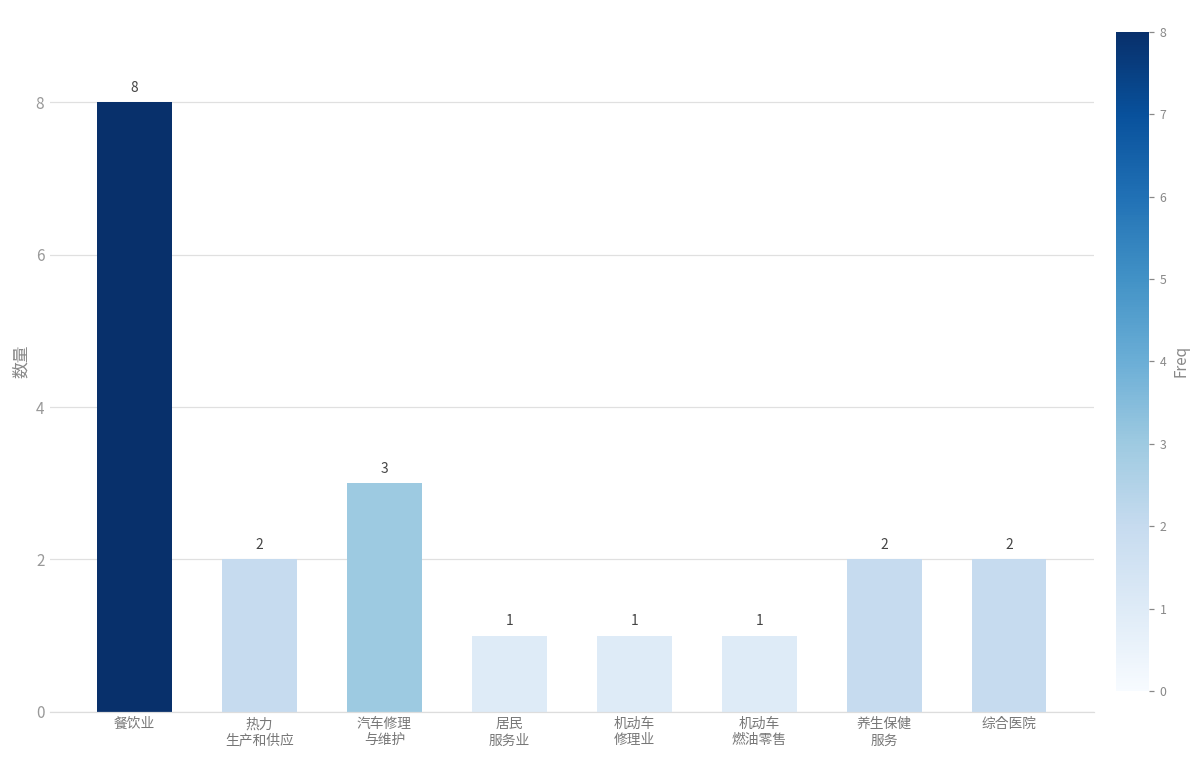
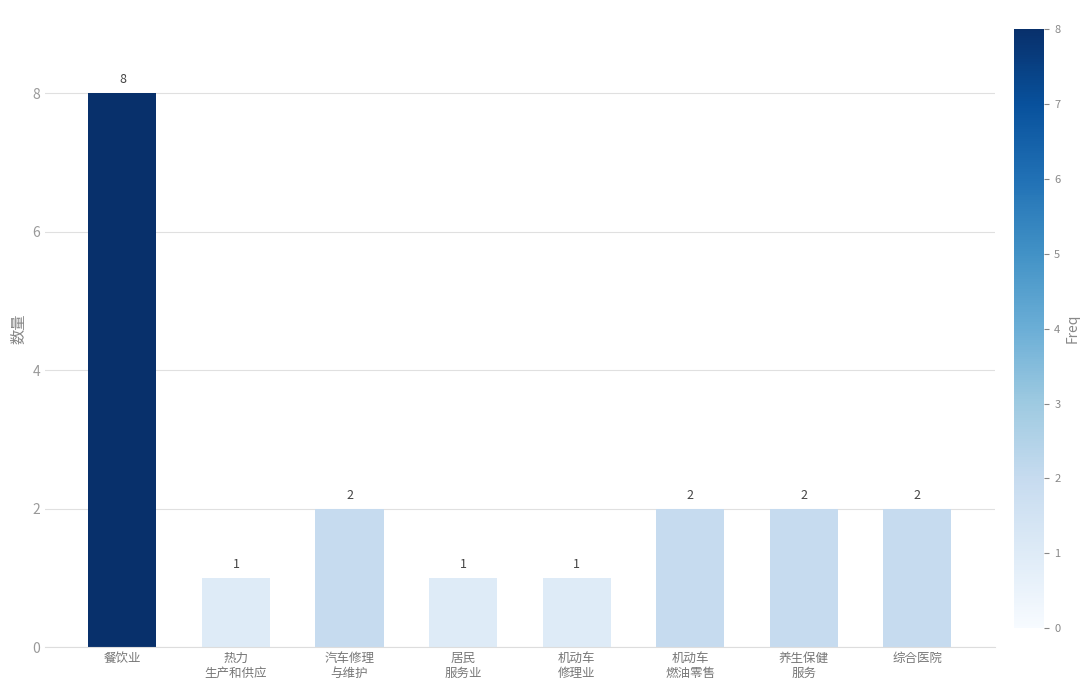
  {
    "餐饮业": 8,
-   "热力 生产和供应": 2,
-   "汽车修理 与维护": 3,
+   "热力 生产和供应": 1,
+   "汽车修理 与维护": 2,
    "居民 服务业": 1,
    "机动车 修理业": 1,
-   "机动车 燃油零售": 1,
+   "机动车 燃油零售": 2,
    "养生保健 服务": 2,
    "综合医院": 2
  }
